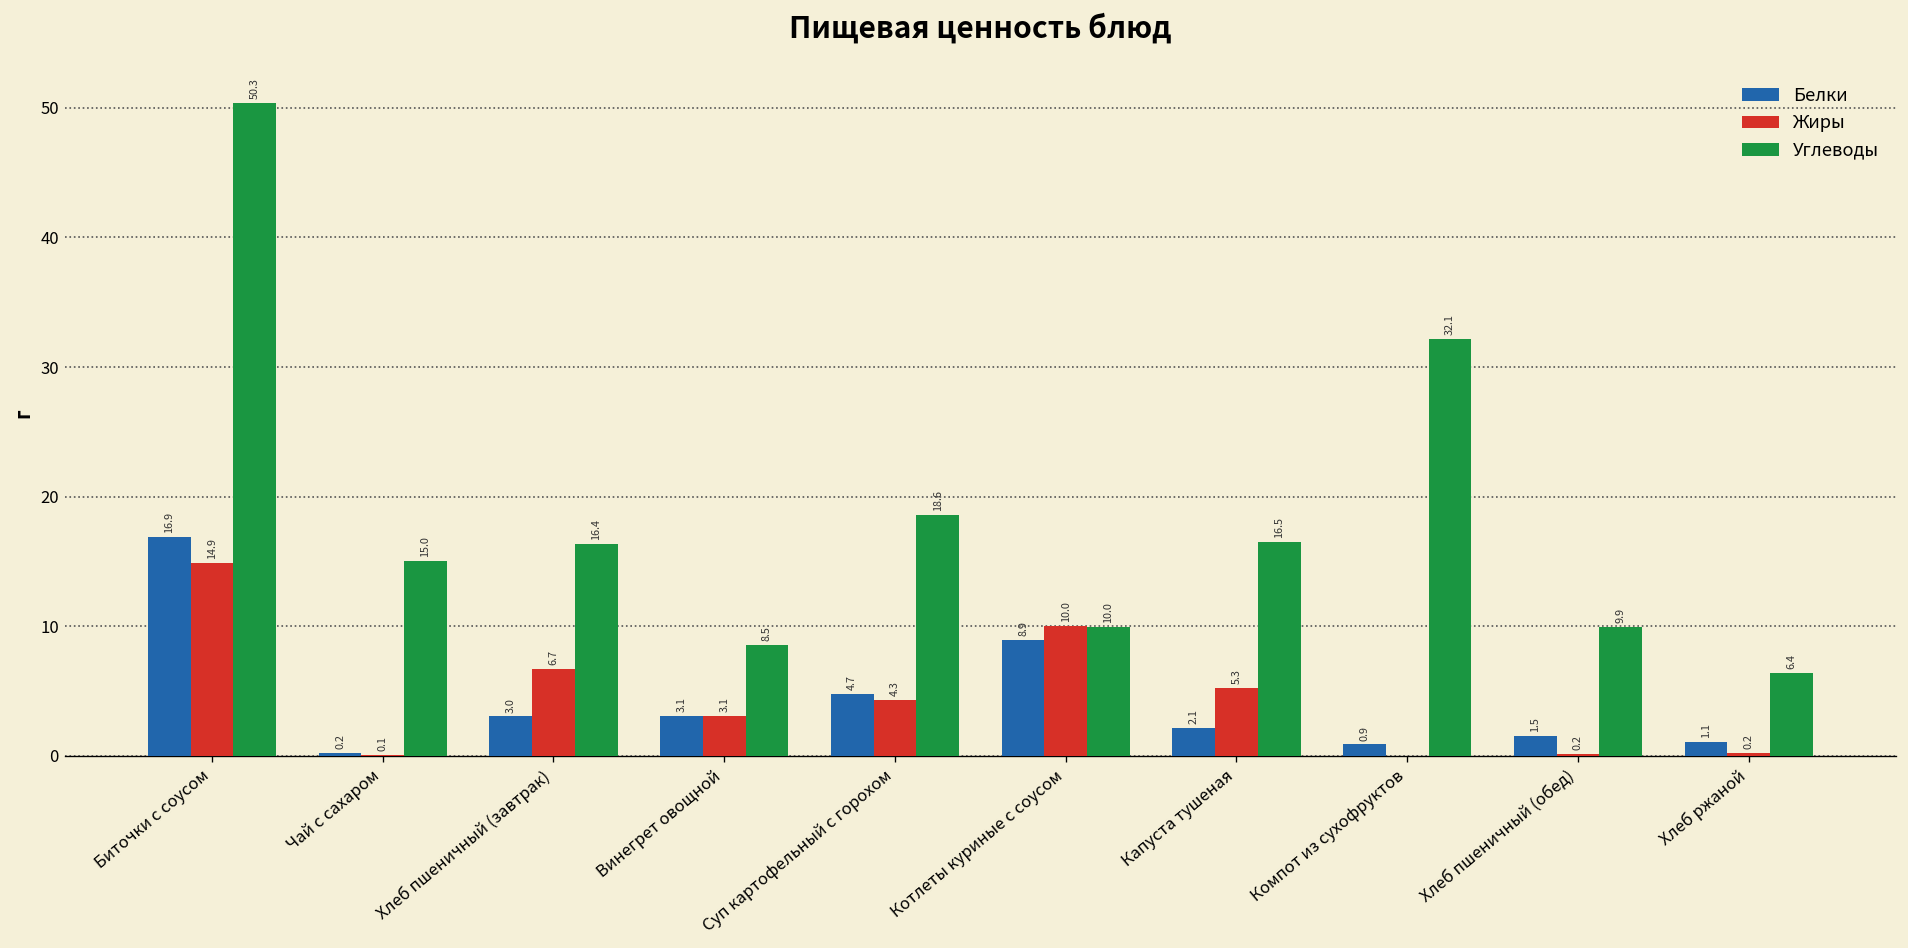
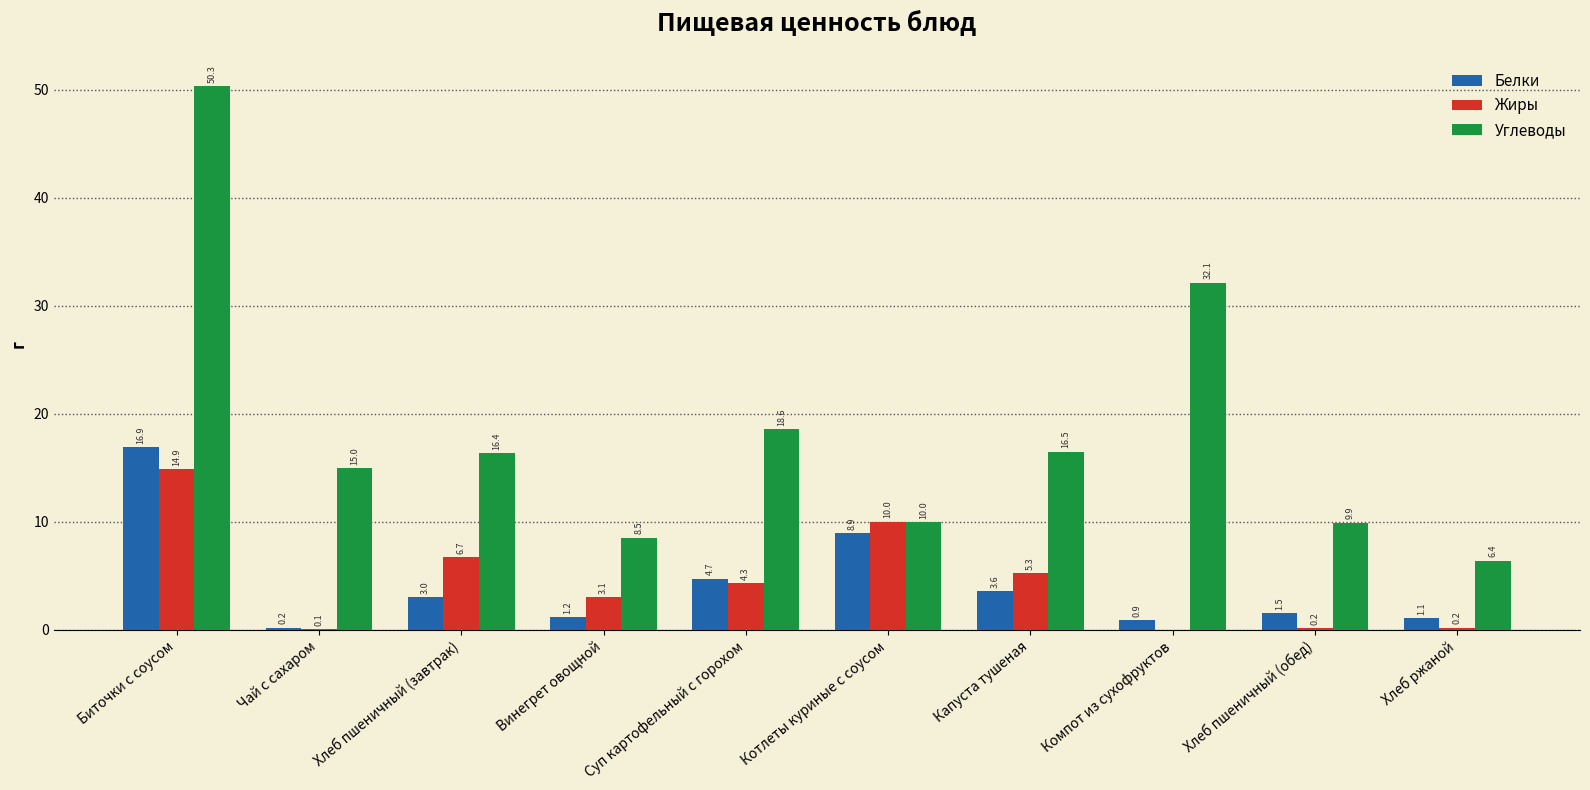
  {
    "Белки": {
      "Биточки с соусом": 16.9,
      "Чай с сахаром": 0.2,
      "Хлеб пшеничный (завтрак)": 3.0,
-     "Винегрет овощной": 3.1,
+     "Винегрет овощной": 1.2,
      "Суп картофельный с горохом": 4.7,
      "Котлеты куриные с соусом": 8.9,
-     "Капуста тушеная": 2.1,
+     "Капуста тушеная": 3.6,
      "Компот из сухофруктов": 0.9,
      "Хлеб пшеничный (обед)": 1.5,
      "Хлеб ржаной": 1.1
    },
    "Жиры": {
      "Биточки с соусом": 14.9,
      "Чай с сахаром": 0.1,
      "Хлеб пшеничный (завтрак)": 6.7,
      "Винегрет овощной": 3.1,
      "Суп картофельный с горохом": 4.3,
      "Котлеты куриные с соусом": 10.0,
      "Капуста тушеная": 5.3,
      "Хлеб пшеничный (обед)": 0.2,
      "Хлеб ржаной": 0.2
    },
    "Углеводы": {
      "Биточки с соусом": 50.3,
      "Чай с сахаром": 15.0,
      "Хлеб пшеничный (завтрак)": 16.4,
      "Винегрет овощной": 8.5,
      "Суп картофельный с горохом": 18.6,
      "Котлеты куриные с соусом": 10.0,
      "Капуста тушеная": 16.5,
      "Компот из сухофруктов": 32.1,
      "Хлеб пшеничный (обед)": 9.9,
      "Хлеб ржаной": 6.4
    }
  }
